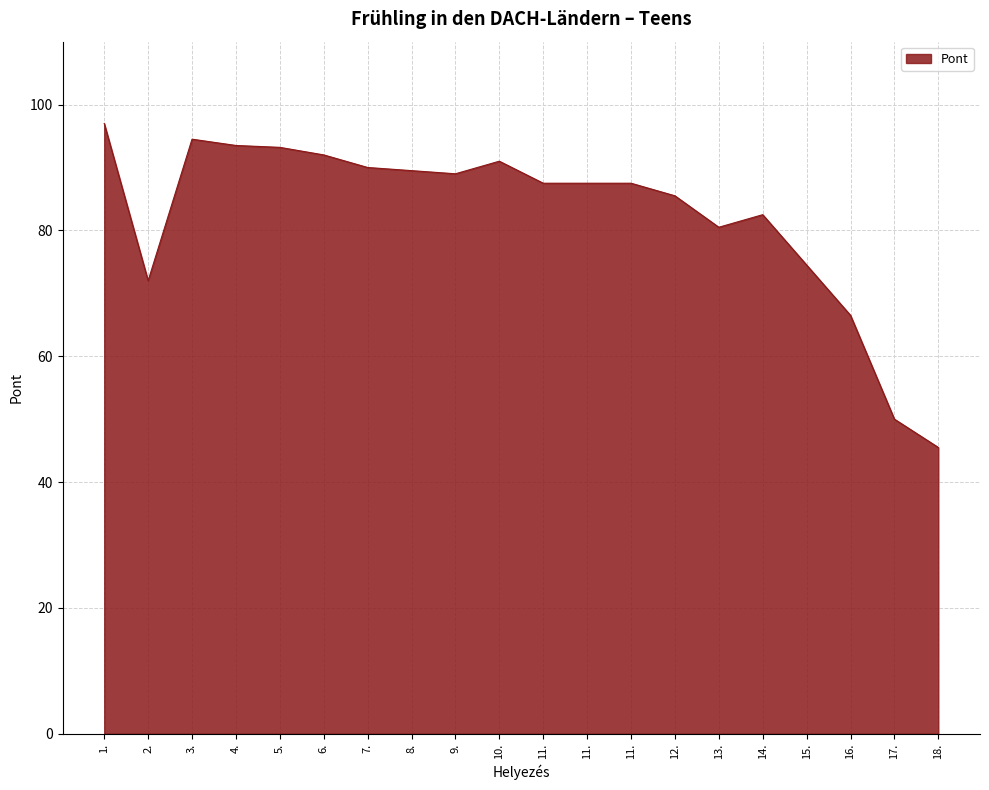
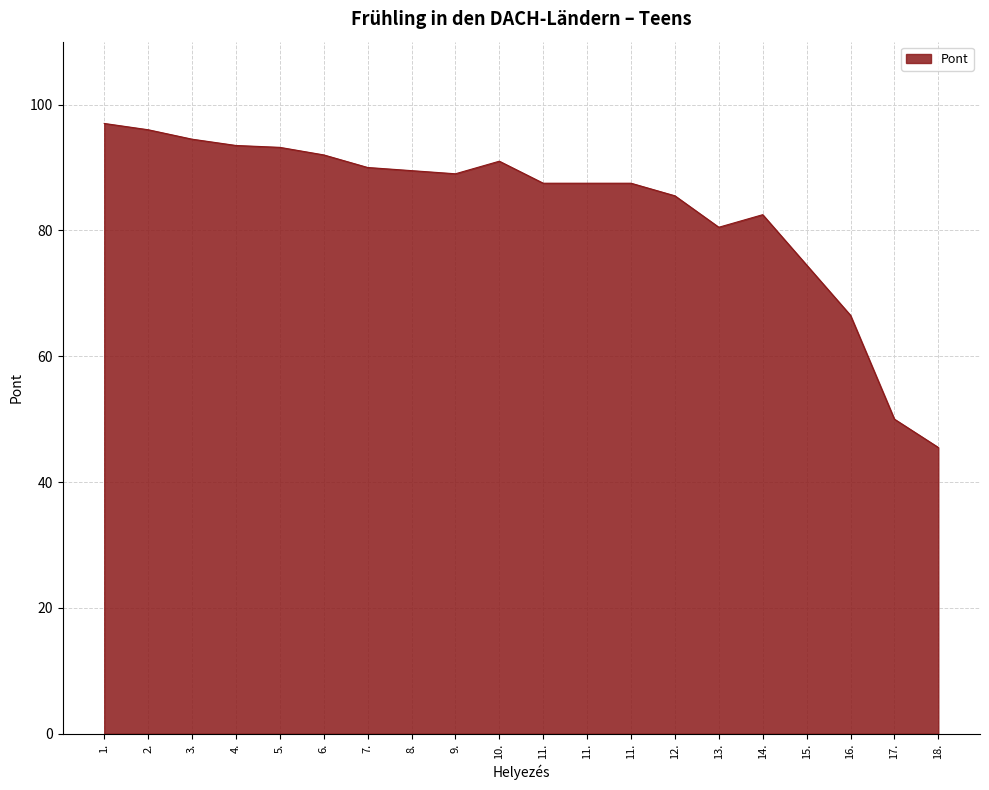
  {
    "1.": 97,
-   "2.": 72,
+   "2.": 96,
    "3.": 95,
    "4.": 94,
    "5.": 93,
    "6.": 92,
    "7.": 90,
    "8.": 90,
    "9.": 89,
    "10.": 91,
    "12.": 86,
    "13.": 81,
    "14.": 83,
    "15.": 75,
    "16.": 67,
    "17.": 50,
    "18.": 46
  }
